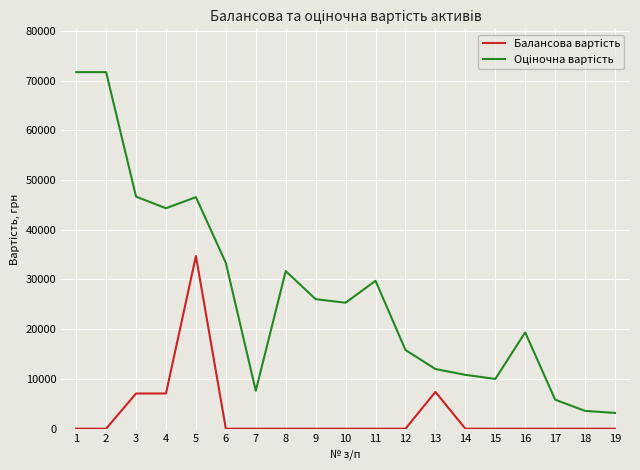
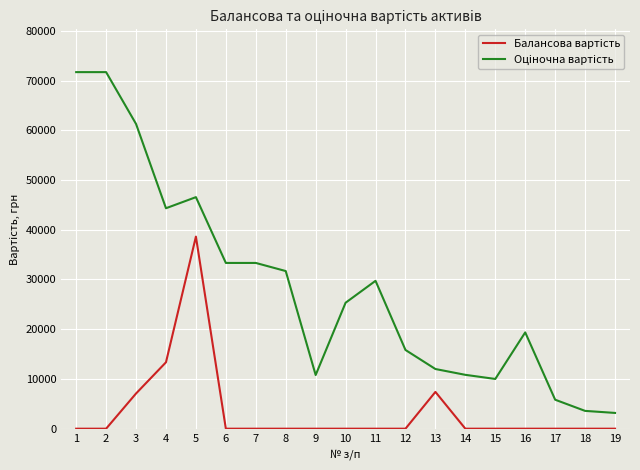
  {
    "Балансова вартість": {
      "1": 0,
      "2": 0,
      "3": 7000,
-     "4": 7000,
-     "5": 35000,
+     "4": 13000,
+     "5": 39000,
      "6": 0,
      "7": 0,
      "8": 0,
      "9": 0,
      "10": 0,
      "11": 0,
      "12": 0,
      "13": 7000,
      "14": 0,
      "15": 0,
      "16": 0,
      "17": 0,
      "18": 0,
      "19": 0
    },
    "Оціночна вартість": {
      "1": 72000,
      "2": 72000,
-     "3": 47000,
+     "3": 61000,
      "4": 44000,
      "5": 47000,
      "6": 33000,
-     "7": 8000,
+     "7": 33000,
      "8": 32000,
-     "9": 26000,
+     "9": 11000,
      "10": 25000,
      "11": 30000,
      "12": 16000,
      "13": 12000,
      "14": 11000,
      "15": 10000,
      "16": 19000,
      "17": 6000,
      "18": 4000,
      "19": 3000
    }
  }
